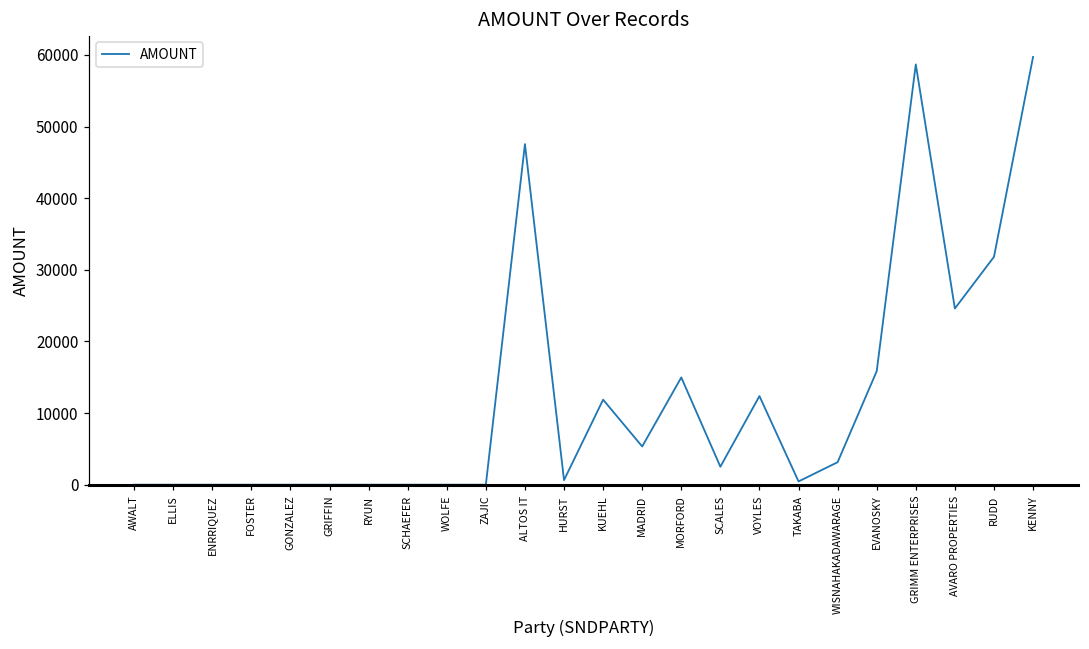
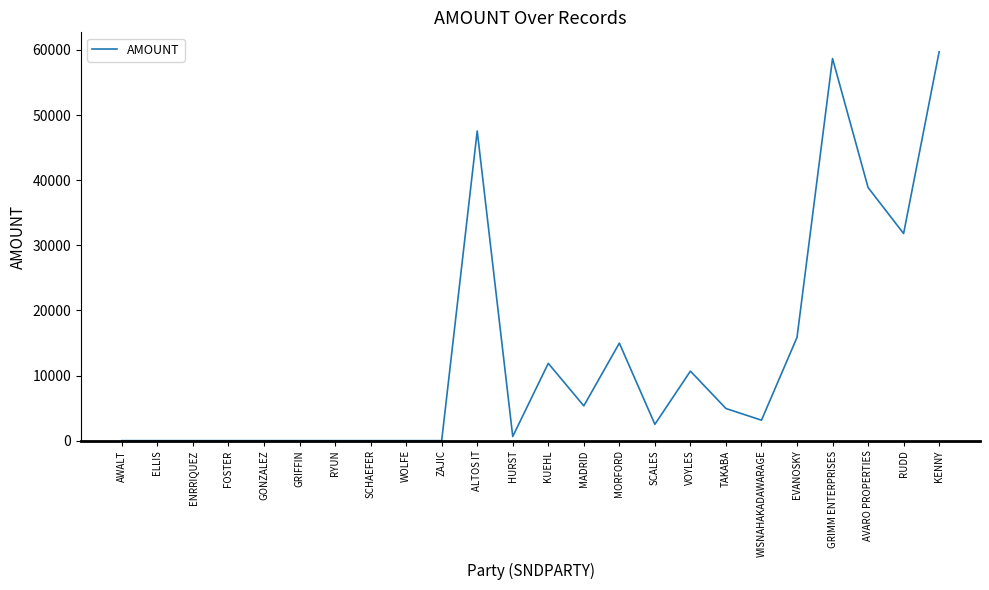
  {
    "AWALT": 0,
    "ELLIS": 0,
    "ENRRIQUEZ": 0,
    "FOSTER": 0,
    "GONZALEZ": 0,
    "GRIFFIN": 0,
    "RYUN": 0,
    "SCHAEFER": 0,
    "WOLFE": 0,
    "ZAJIC": 0,
    "ALTOS IT": 48000,
    "HURST": 1000,
    "KUEHL": 12000,
    "MADRID": 5000,
    "MORFORD": 15000,
    "SCALES": 3000,
-   "VOYLES": 12000,
-   "TAKABA": 0,
+   "VOYLES": 11000,
+   "TAKABA": 5000,
    "WISNAHAKADAWARAGE": 3000,
    "EVANOSKY": 16000,
    "GRIMM ENTERPRISES": 59000,
-   "AVARO PROPERTIES": 25000,
+   "AVARO PROPERTIES": 39000,
    "RUDD": 32000,
    "KENNY": 60000
  }
